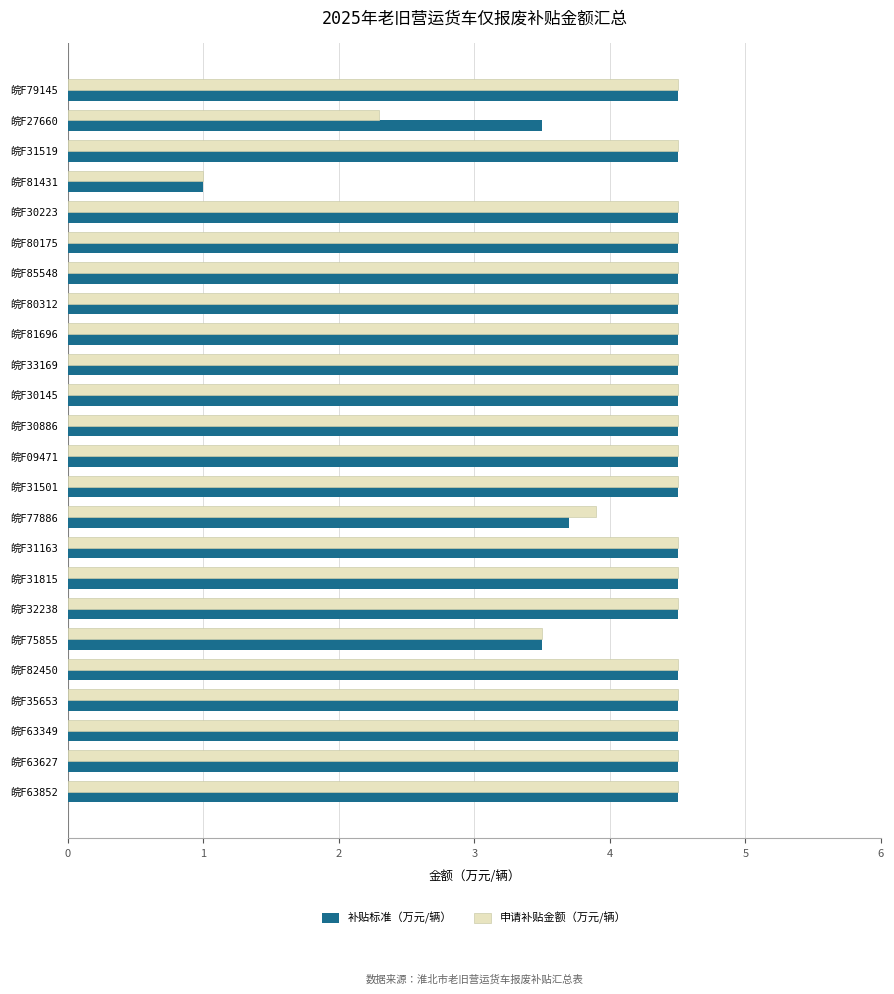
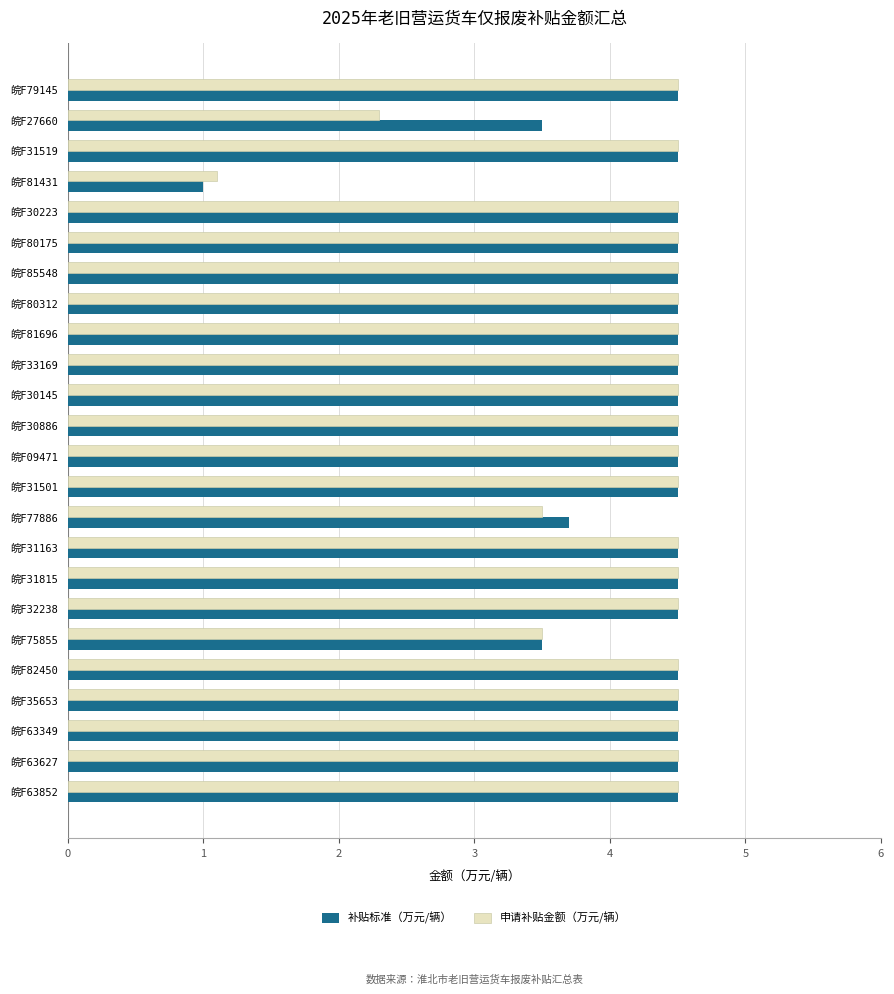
  {
    "补贴标准（万元/辆）": {
      "皖F79145": 4.5,
      "皖F27660": 3.5,
      "皖F31519": 4.5,
      "皖F81431": 1.0,
      "皖F30223": 4.5,
      "皖F80175": 4.5,
      "皖F85548": 4.5,
      "皖F80312": 4.5,
      "皖F81696": 4.5,
      "皖F33169": 4.5,
      "皖F30145": 4.5,
      "皖F30886": 4.5,
      "皖F09471": 4.5,
      "皖F31501": 4.5,
      "皖F77886": 3.7,
      "皖F31163": 4.5,
      "皖F31815": 4.5,
      "皖F32238": 4.5,
      "皖F75855": 3.5,
      "皖F82450": 4.5,
      "皖F35653": 4.5,
      "皖F63349": 4.5,
      "皖F63627": 4.5,
      "皖F63852": 4.5
    },
    "申请补贴金额（万元/辆）": {
      "皖F79145": 4.5,
      "皖F27660": 2.3,
      "皖F31519": 4.5,
-     "皖F81431": 1.0,
+     "皖F81431": 1.1,
      "皖F30223": 4.5,
      "皖F80175": 4.5,
      "皖F85548": 4.5,
      "皖F80312": 4.5,
      "皖F81696": 4.5,
      "皖F33169": 4.5,
      "皖F30145": 4.5,
      "皖F30886": 4.5,
      "皖F09471": 4.5,
      "皖F31501": 4.5,
-     "皖F77886": 3.9,
+     "皖F77886": 3.5,
      "皖F31163": 4.5,
      "皖F31815": 4.5,
      "皖F32238": 4.5,
      "皖F75855": 3.5,
      "皖F82450": 4.5,
      "皖F35653": 4.5,
      "皖F63349": 4.5,
      "皖F63627": 4.5,
      "皖F63852": 4.5
    }
  }
